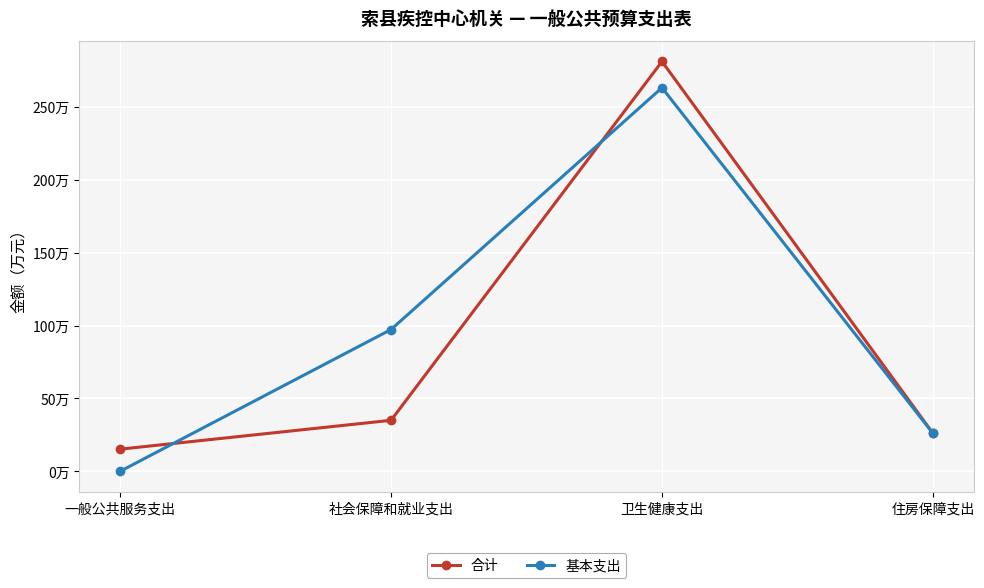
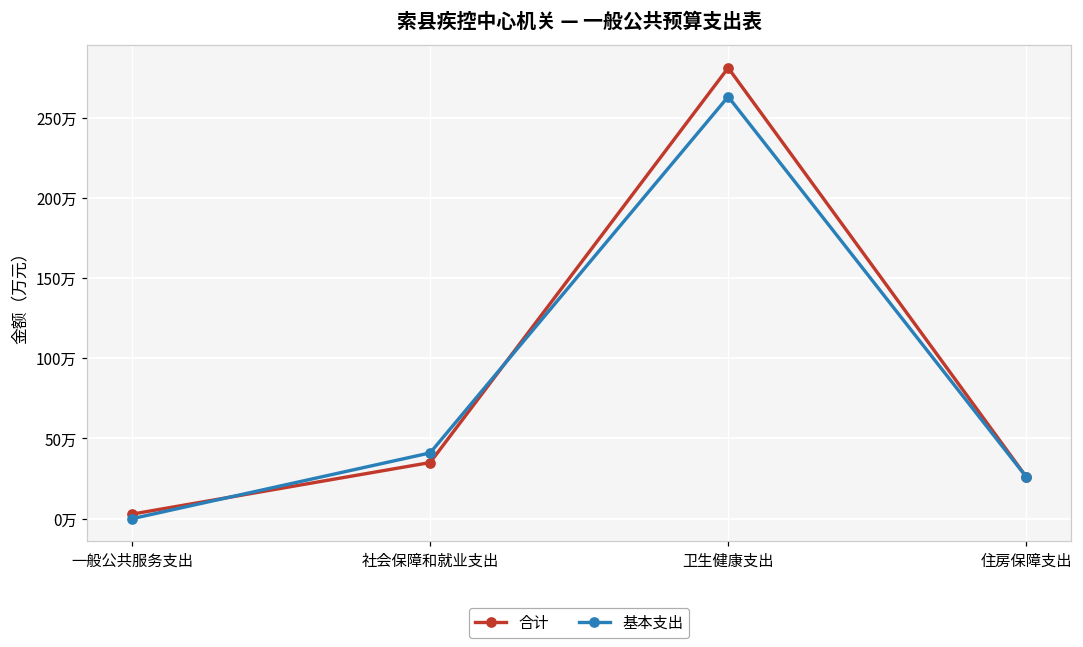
  {
    "合计": {
-     "一般公共服务支出": "15万",
+     "一般公共服务支出": "3万",
      "社会保障和就业支出": "35万",
      "卫生健康支出": "281万"
    },
    "基本支出": {
      "一般公共服务支出": "0万",
-     "社会保障和就业支出": "97万",
+     "社会保障和就业支出": "41万",
      "卫生健康支出": "263万"
    }
  }
